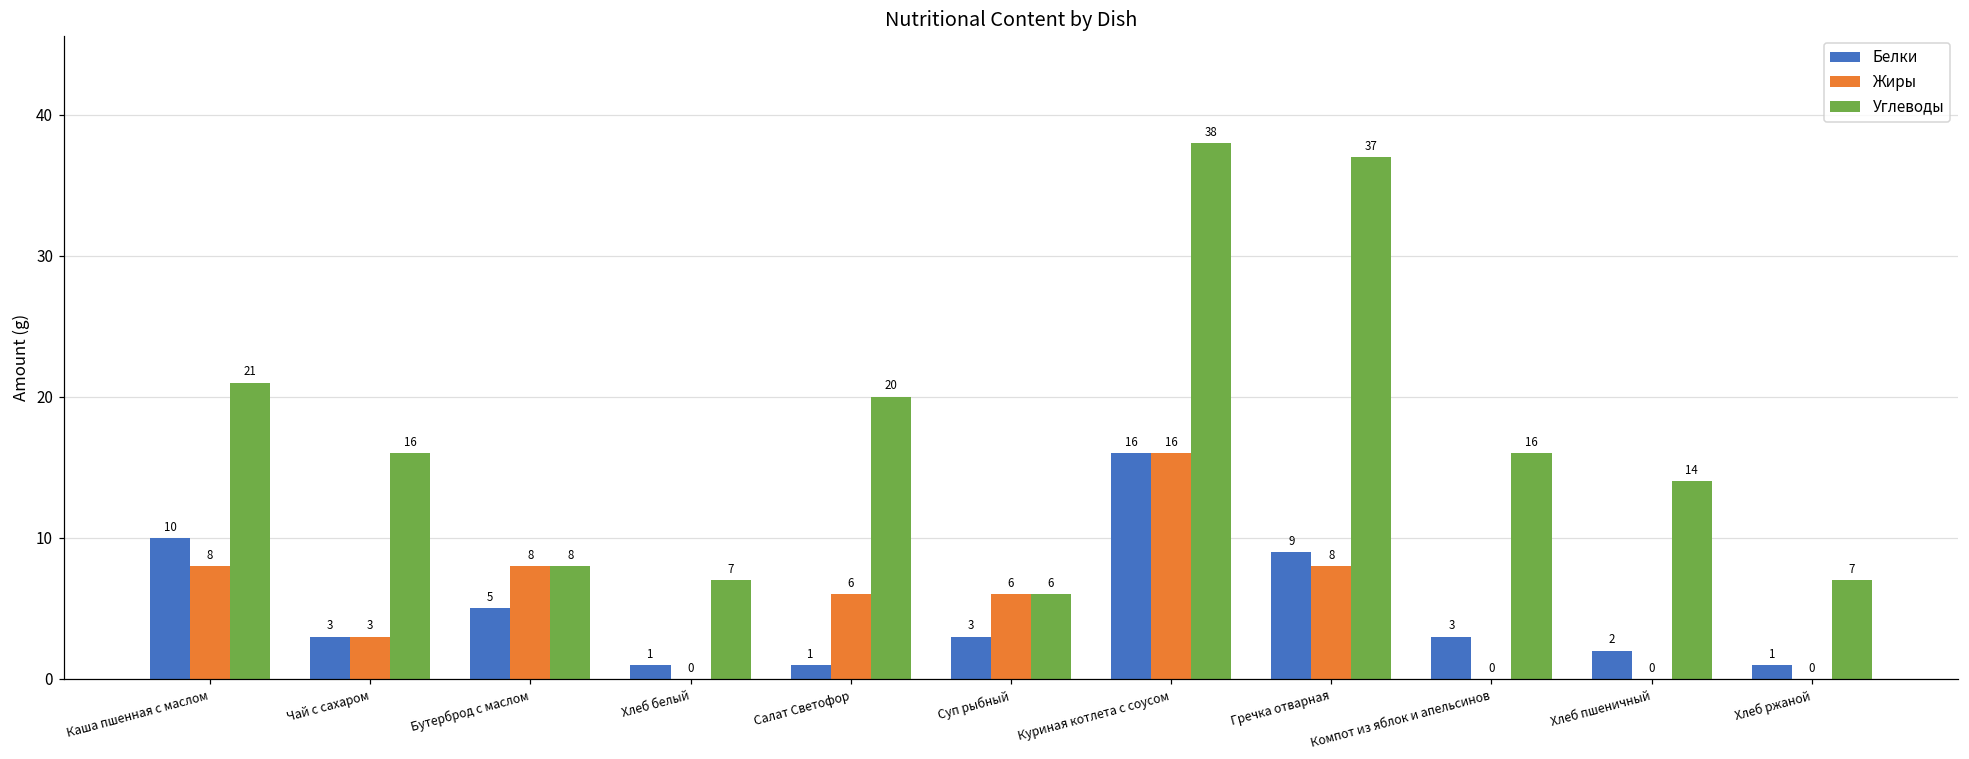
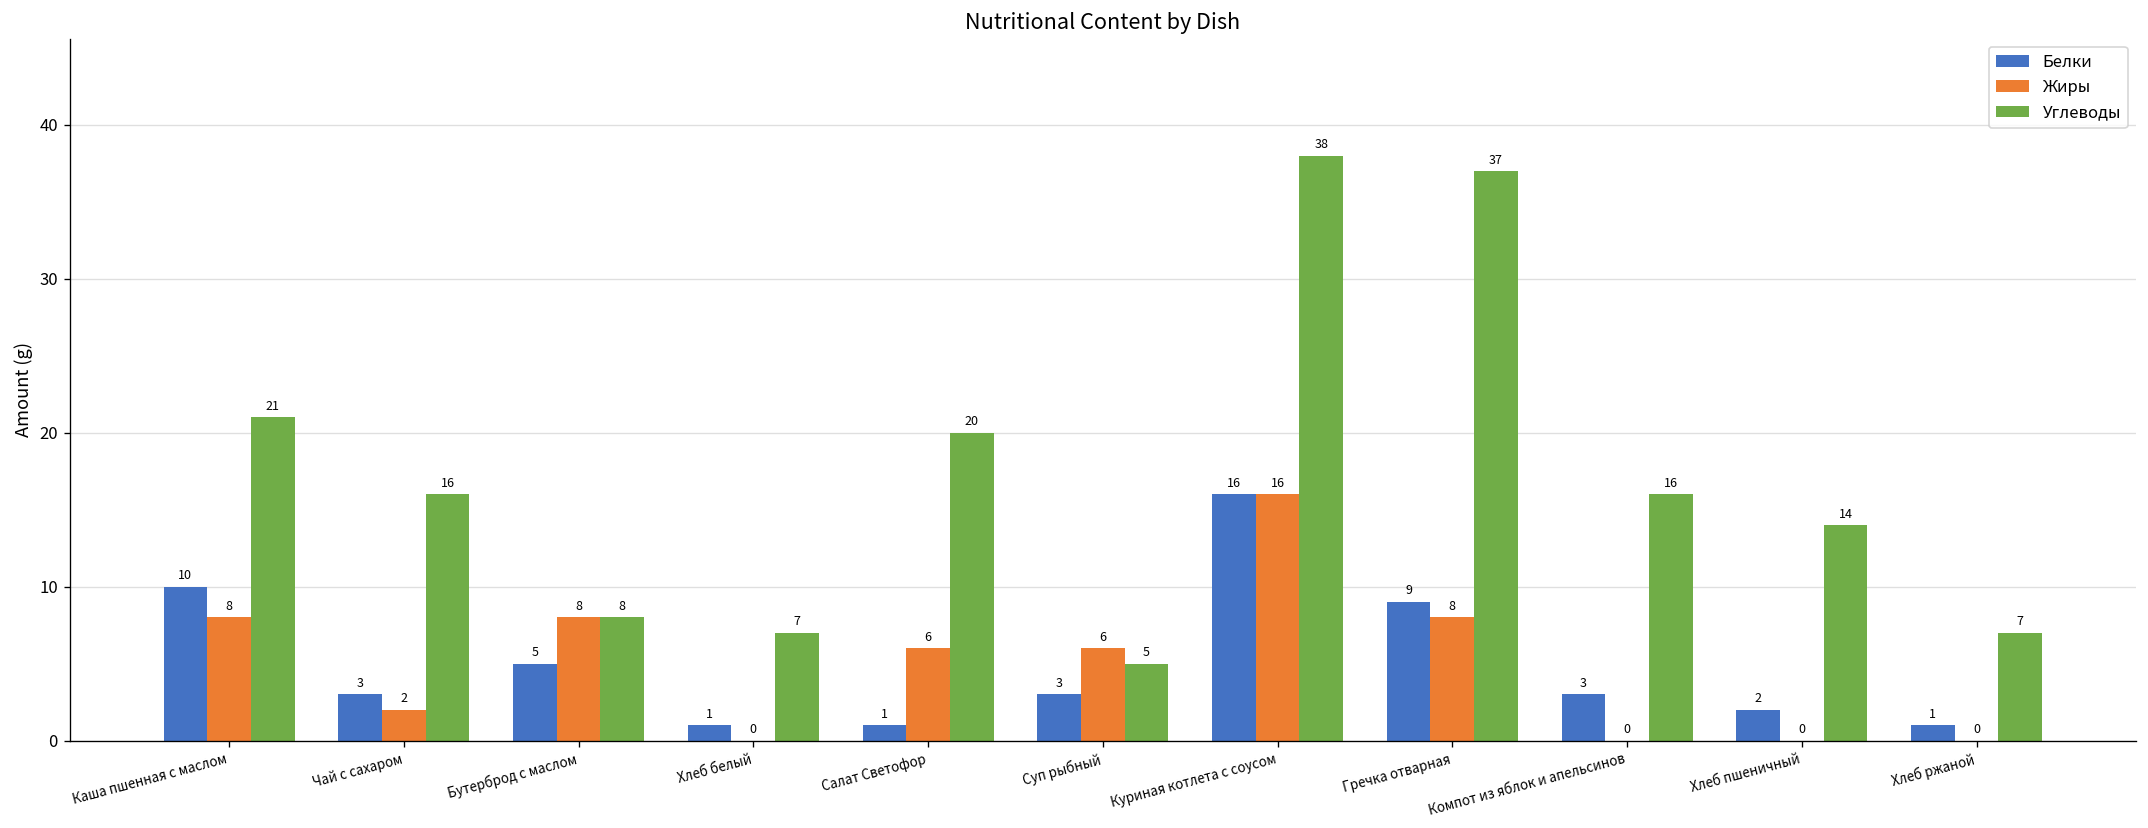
  {
    "Белки": {
      "Каша пшенная с маслом": 10,
      "Чай с сахаром": 3,
      "Бутерброд с маслом": 5,
      "Хлеб белый": 1,
      "Салат Светофор": 1,
      "Суп рыбный": 3,
      "Куриная котлета с соусом": 16,
      "Гречка отварная": 9,
      "Компот из яблок и апельсинов": 3,
      "Хлеб пшеничный": 2,
      "Хлеб ржаной": 1
    },
    "Жиры": {
      "Каша пшенная с маслом": 8,
-     "Чай с сахаром": 3,
+     "Чай с сахаром": 2,
      "Бутерброд с маслом": 8,
      "Хлеб белый": 0,
      "Салат Светофор": 6,
      "Суп рыбный": 6,
      "Куриная котлета с соусом": 16,
      "Гречка отварная": 8,
      "Компот из яблок и апельсинов": 0,
      "Хлеб пшеничный": 0,
      "Хлеб ржаной": 0
    },
    "Углеводы": {
      "Каша пшенная с маслом": 21,
      "Чай с сахаром": 16,
      "Бутерброд с маслом": 8,
      "Хлеб белый": 7,
      "Салат Светофор": 20,
-     "Суп рыбный": 6,
+     "Суп рыбный": 5,
      "Куриная котлета с соусом": 38,
      "Гречка отварная": 37,
      "Компот из яблок и апельсинов": 16,
      "Хлеб пшеничный": 14,
      "Хлеб ржаной": 7
    }
  }
